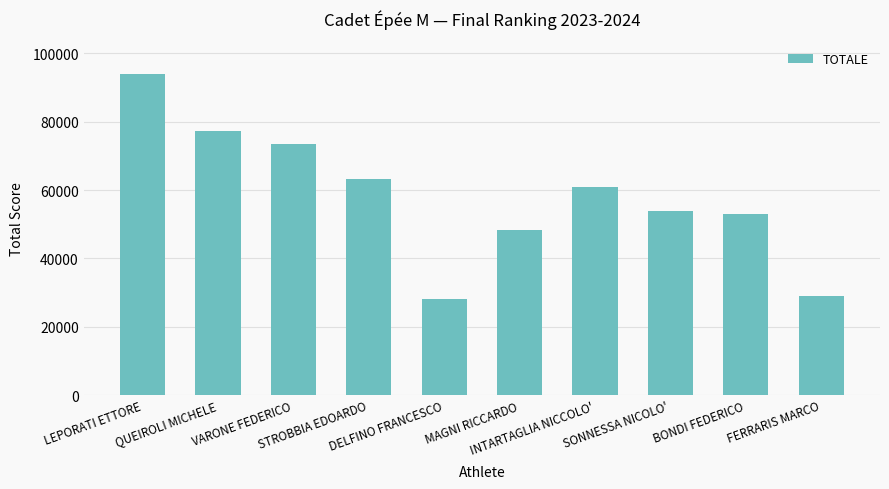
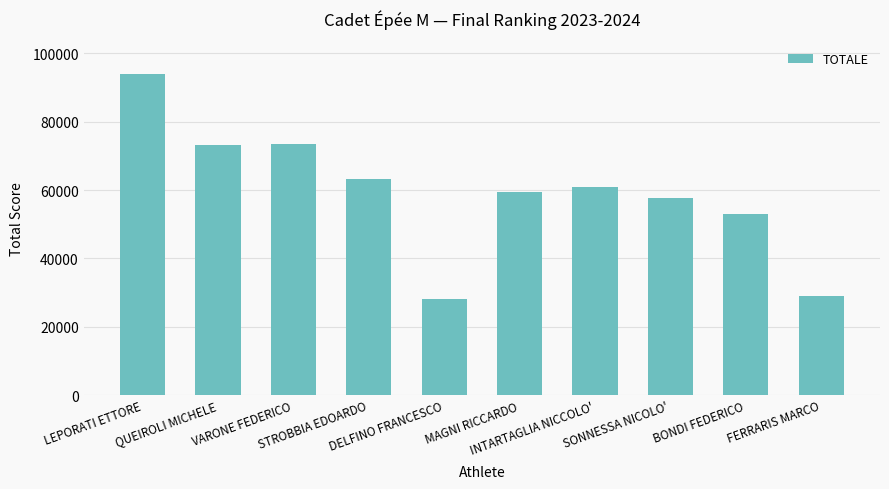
  {
    "LEPORATI ETTORE": 94000,
-   "QUEIROLI MICHELE": 77000,
+   "QUEIROLI MICHELE": 73000,
    "VARONE FEDERICO": 74000,
    "STROBBIA EDOARDO": 63000,
    "DELFINO FRANCESCO": 28000,
-   "MAGNI RICCARDO": 48000,
+   "MAGNI RICCARDO": 59000,
    "INTARTAGLIA NICCOLO'": 61000,
-   "SONNESSA NICOLO'": 54000,
+   "SONNESSA NICOLO'": 58000,
    "BONDI FEDERICO": 53000,
    "FERRARIS MARCO": 29000
  }
